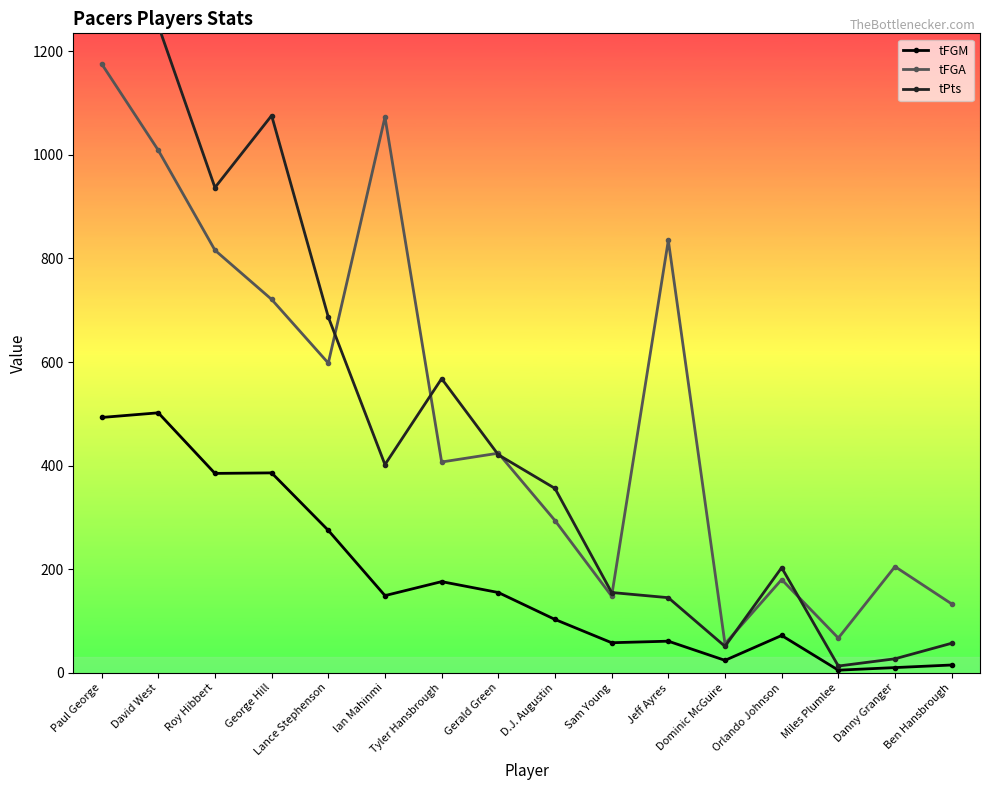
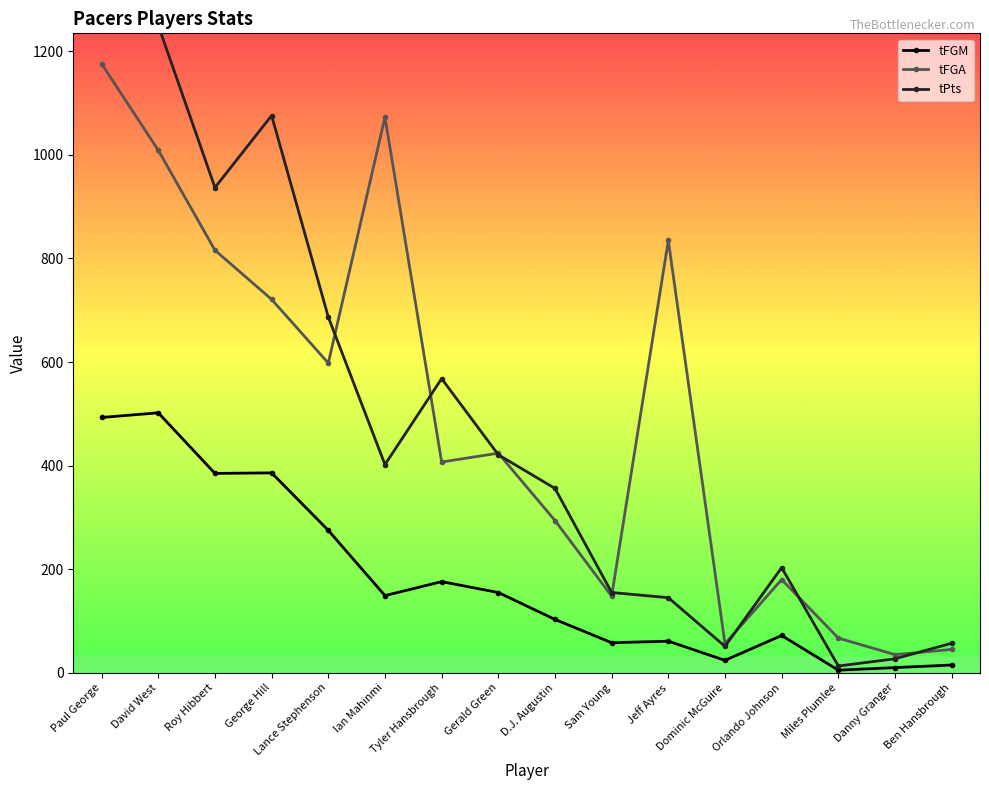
  {
    "tFGA": {
      "Paul George": 1180,
      "David West": 1010,
      "Roy Hibbert": 820,
      "George Hill": 720,
      "Lance Stephenson": 600,
      "Ian Mahinmi": 1070,
      "Tyler Hansbrough": 410,
      "D.J. Augustin": 290,
      "Sam Young": 150,
      "Jeff Ayres": 840,
      "Dominic McGuire": 60,
      "Orlando Johnson": 180,
      "Miles Plumlee": 70,
-     "Danny Granger": 210,
-     "Ben Hansbrough": 130
+     "Danny Granger": 40,
+     "Ben Hansbrough": 50
    }
  }
